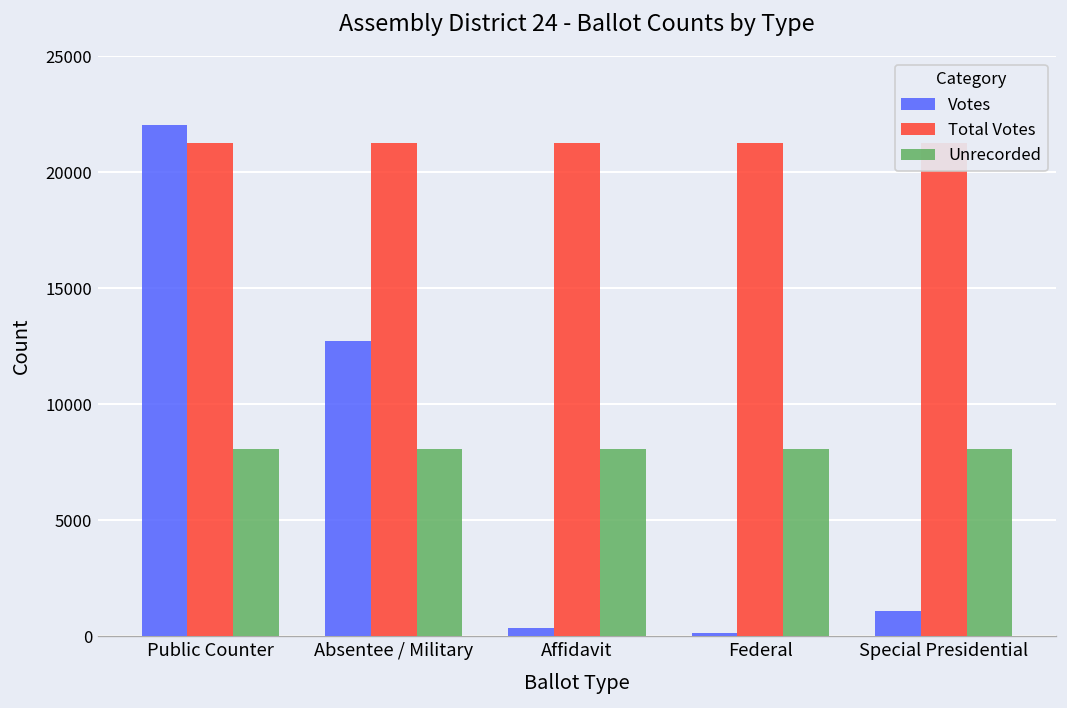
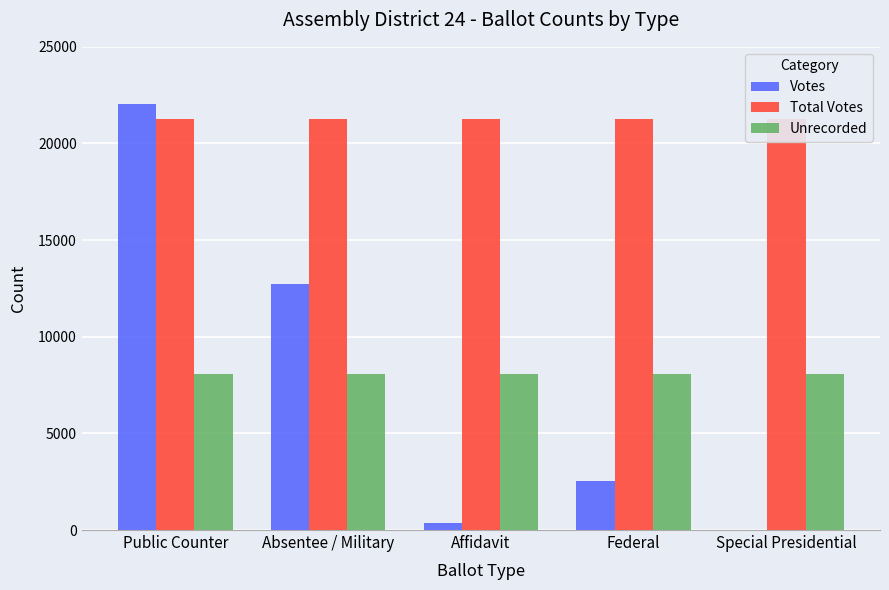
  {
    "Votes": {
      "Public Counter": 22000,
      "Absentee / Military": 12700,
      "Affidavit": 300,
-     "Federal": 100,
-     "Special Presidential": 1100
+     "Federal": 2500,
+     "Special Presidential": 0
    },
    "Total Votes": {
      "Public Counter": 21200,
      "Absentee / Military": 21200,
      "Affidavit": 21200,
      "Federal": 21200
    },
    "Unrecorded": {
      "Public Counter": 8100,
      "Absentee / Military": 8100,
      "Affidavit": 8100,
      "Federal": 8100,
      "Special Presidential": 8100
    }
  }
